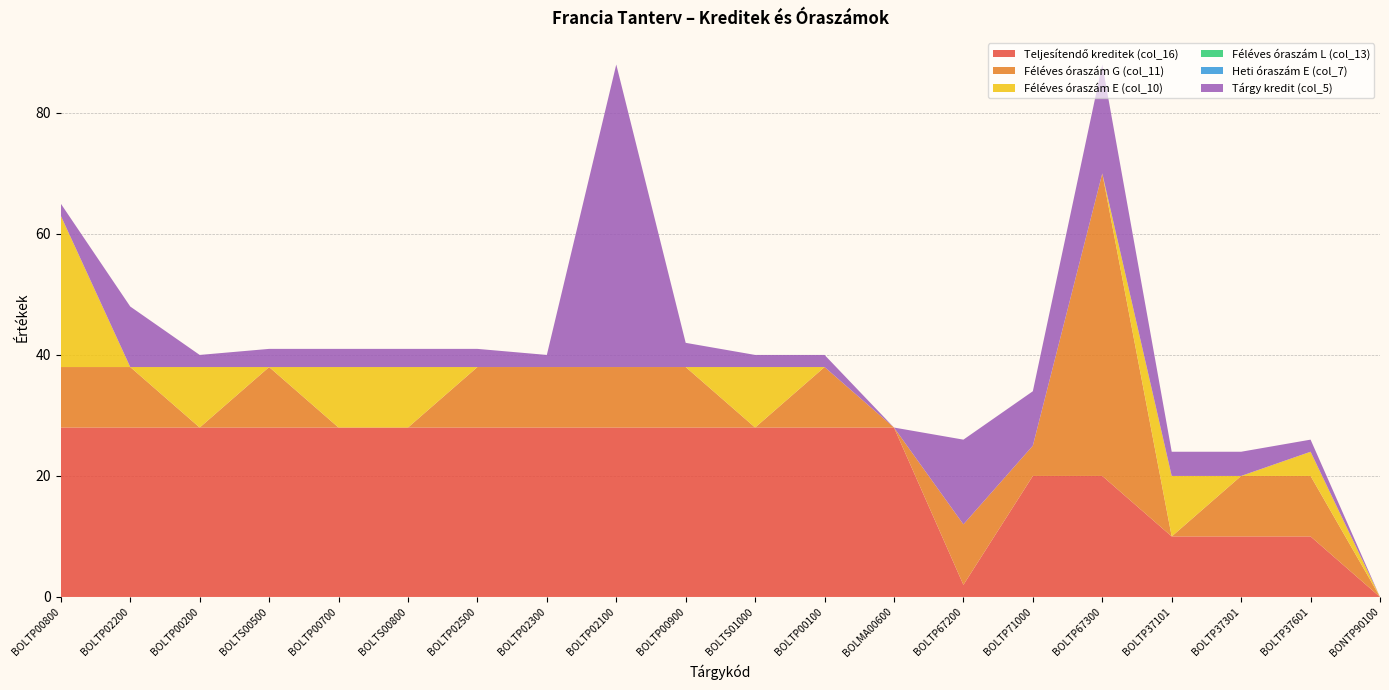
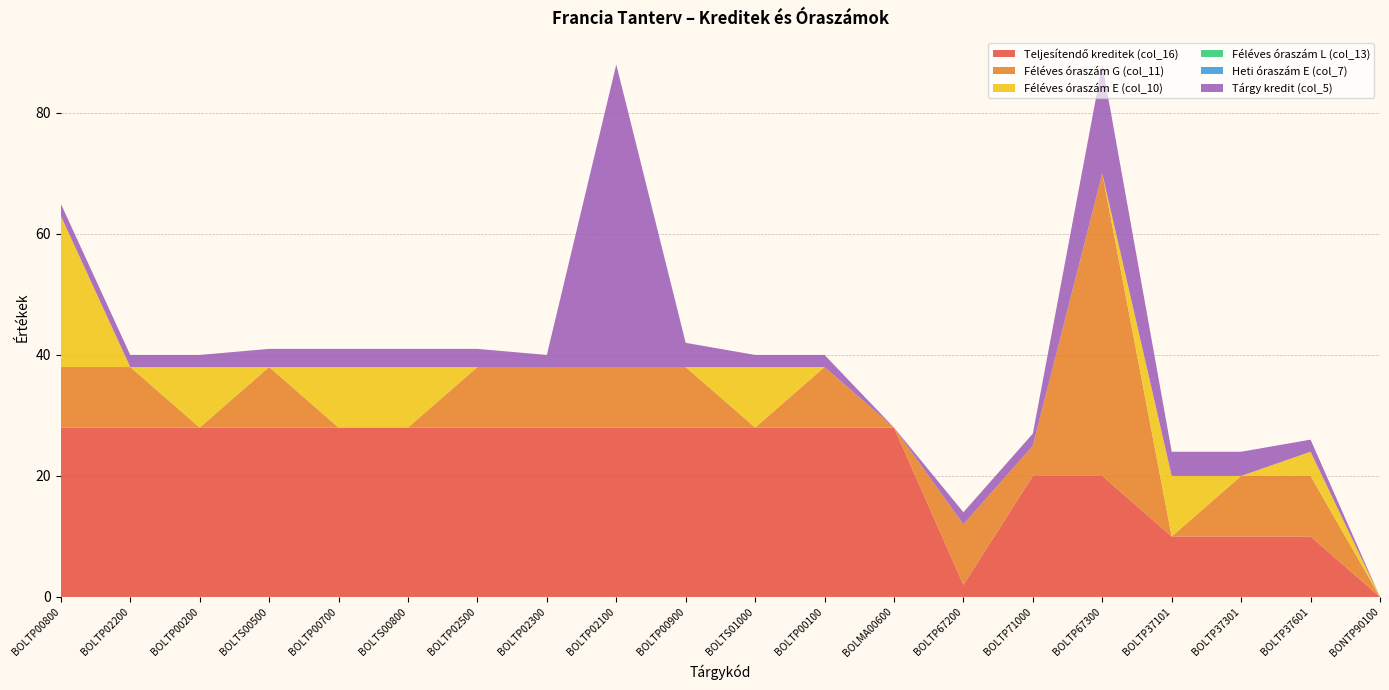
  {
    "Tárgy kredit (col_5)": {
      "BOLTP00800": 2,
-     "BOLTP02200": 10,
+     "BOLTP02200": 2,
      "BOLTP00200": 2,
      "BOLTS00500": 3,
      "BOLTP00700": 3,
      "BOLTS00800": 3,
      "BOLTP02500": 3,
      "BOLTP02300": 2,
      "BOLTP02100": 50,
      "BOLTP00900": 4,
      "BOLTS01000": 2,
      "BOLTP00100": 2,
-     "BOLTP67200": 14,
-     "BOLTP71000": 9,
+     "BOLTP67200": 2,
+     "BOLTP71000": 2,
      "BOLTP37101": 4,
      "BOLTP37301": 4,
      "BOLTP37601": 2
    }
  }
